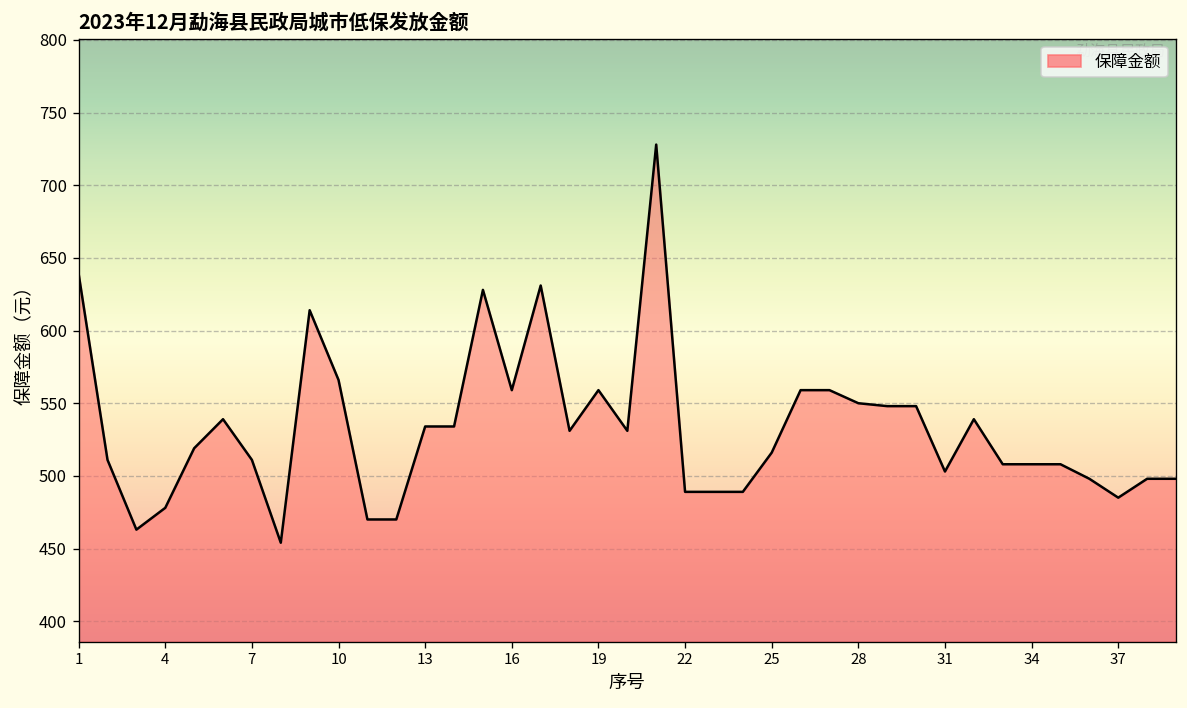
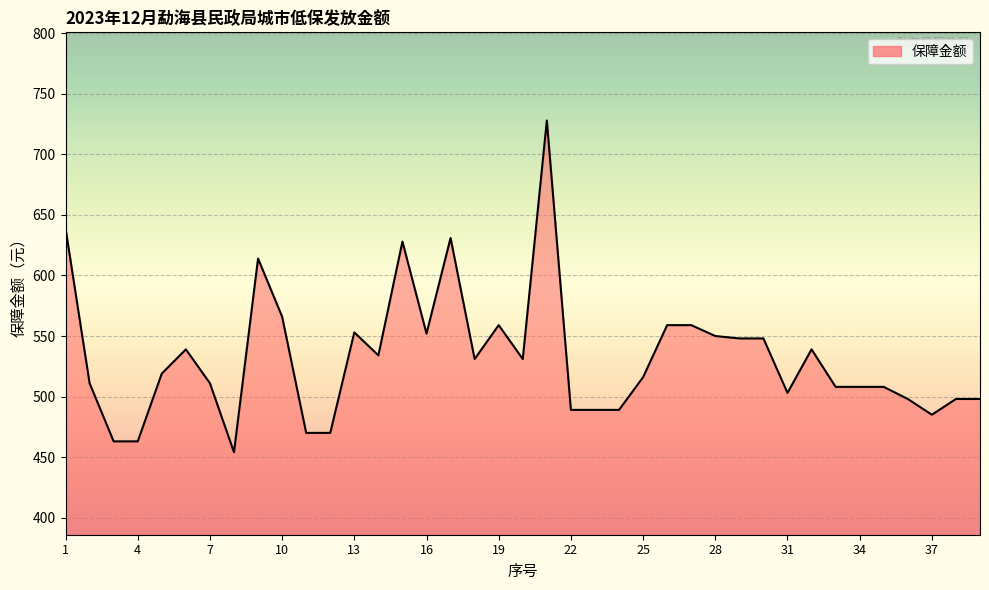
  {
    "1": 639,
-   "4": 478,
+   "4": 463,
    "7": 511,
    "10": 566,
-   "13": 534,
-   "16": 559,
+   "13": 553,
+   "16": 552,
    "19": 559,
    "22": 489,
    "25": 516,
    "28": 550,
    "31": 503,
    "34": 508,
    "37": 485
  }
